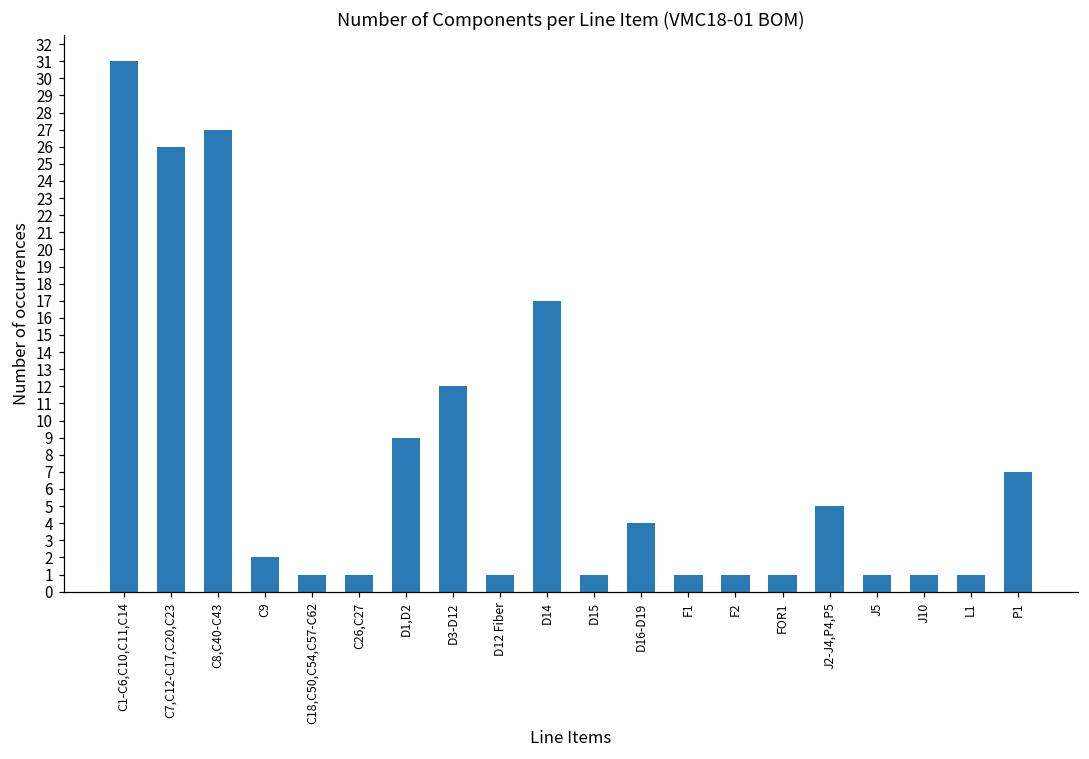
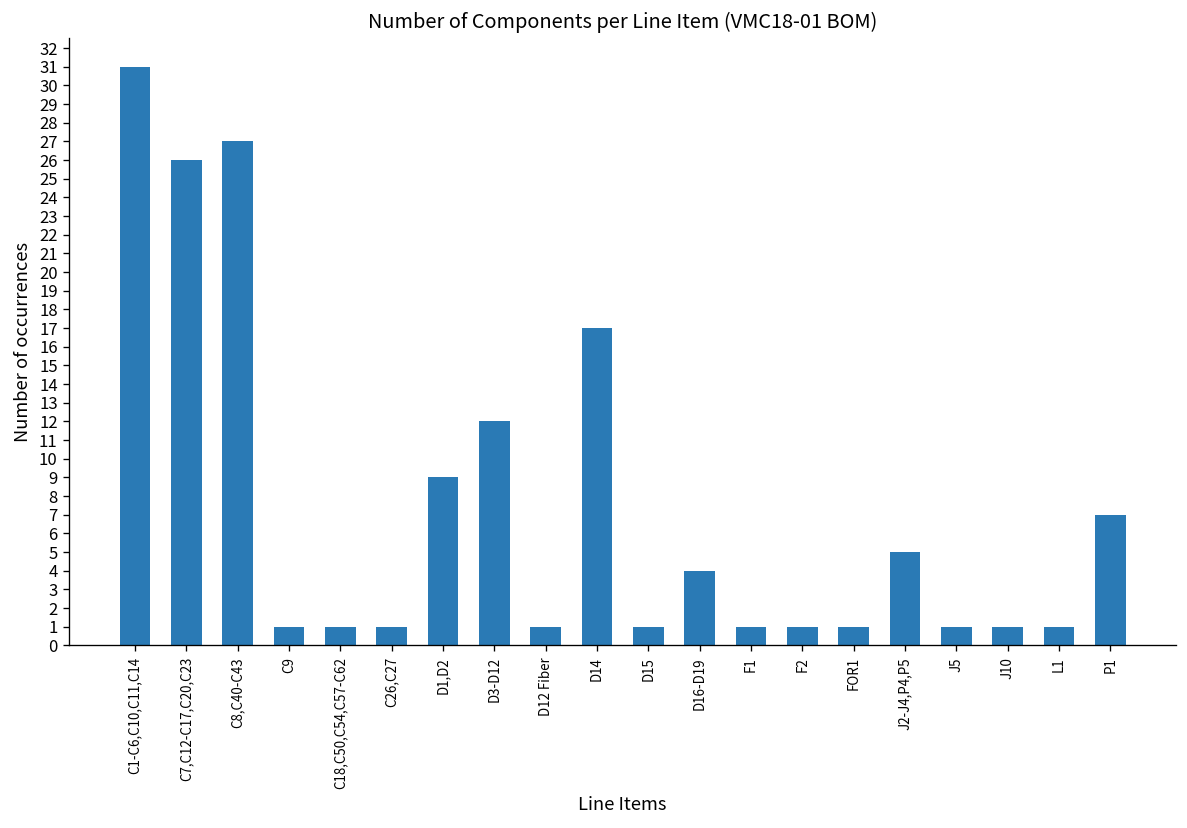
  {
    "C1-C6,C10,C11,C14": 31,
    "C7,C12-C17,C20,C23": 26,
    "C8,C40-C43": 27,
-   "C9": 2,
+   "C9": 1,
    "C18,C50,C54,C57-C62": 1,
    "C26,C27": 1,
    "D1,D2": 9,
    "D3-D12": 12,
    "D12 Fiber": 1,
    "D14": 17,
    "D15": 1,
    "D16-D19": 4,
    "F1": 1,
    "F2": 1,
    "FOR1": 1,
    "J2-J4,P4,P5": 5,
    "J5": 1,
    "J10": 1,
    "L1": 1,
    "P1": 7
  }
